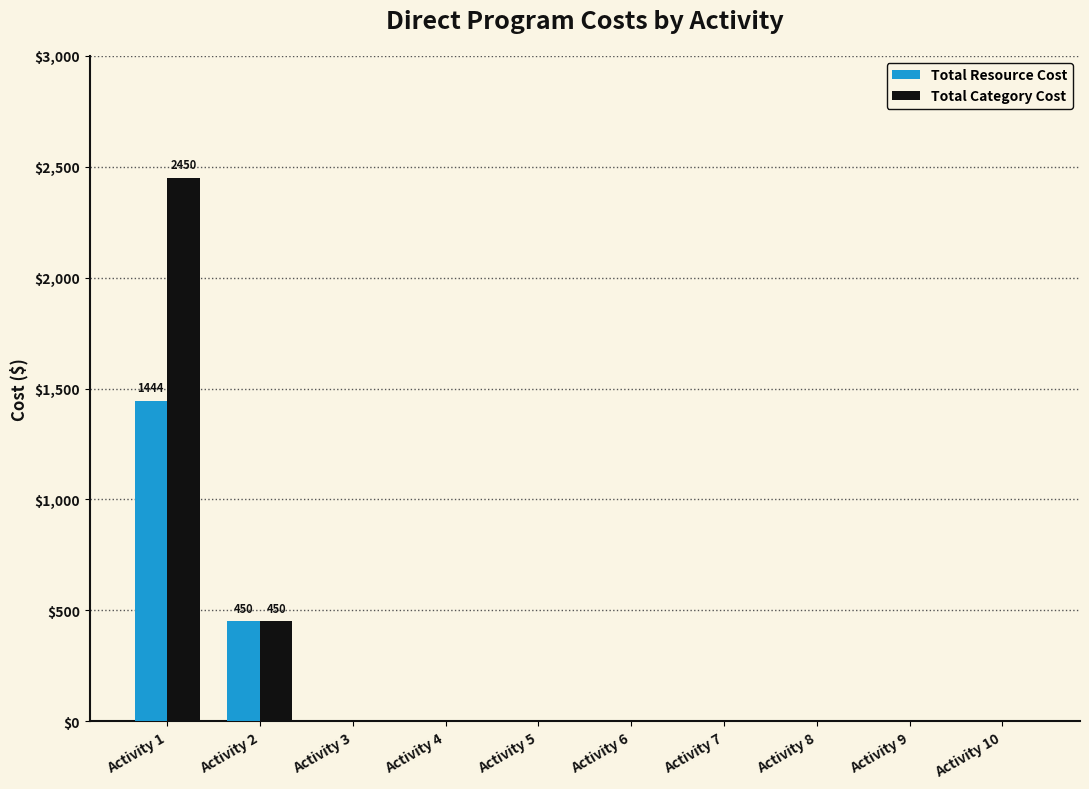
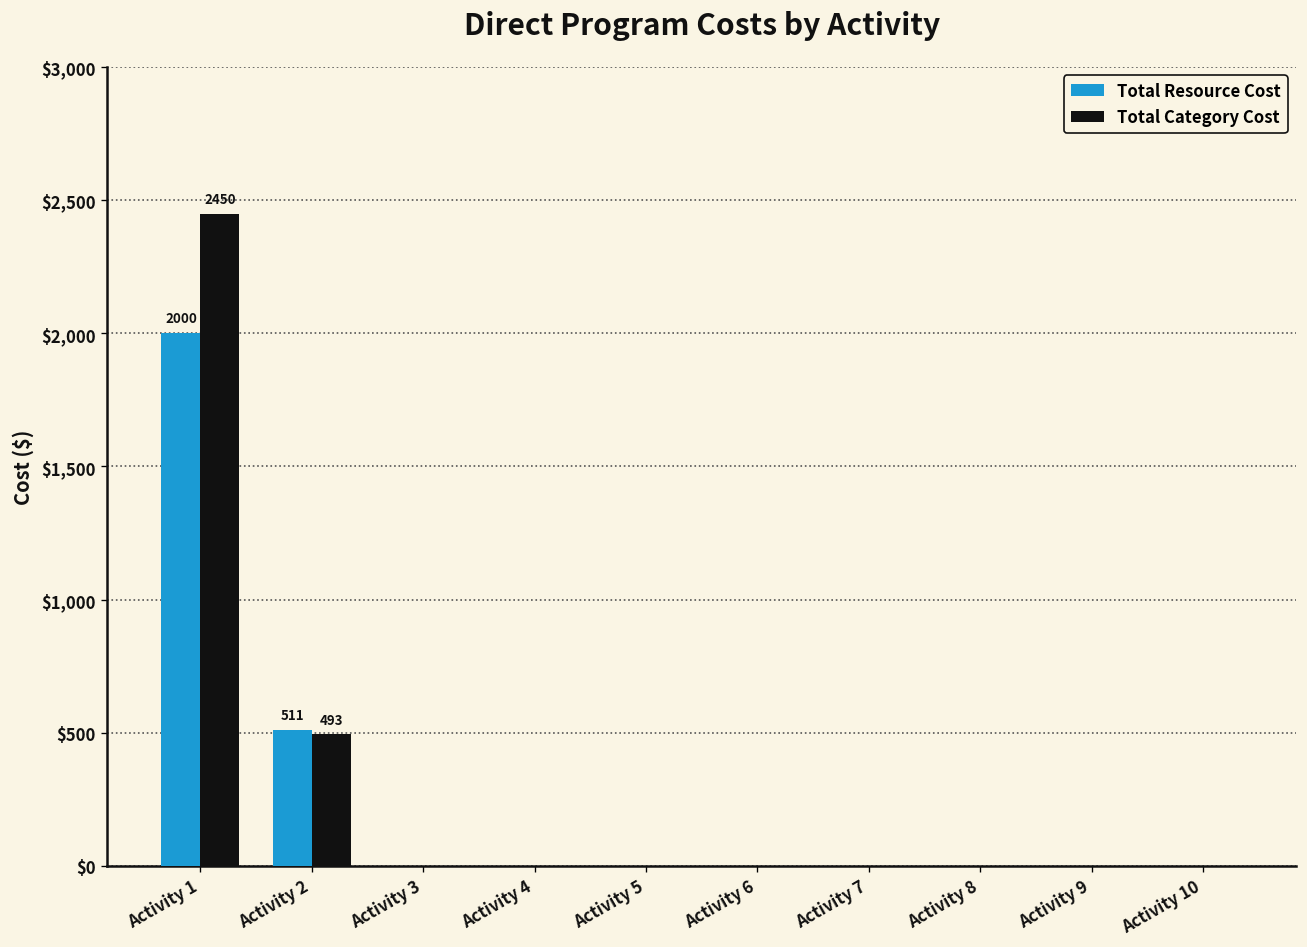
  {
    "Total Resource Cost": {
-     "Activity 1": 1444,
-     "Activity 2": 450
+     "Activity 1": 2000,
+     "Activity 2": 511
    },
    "Total Category Cost": {
      "Activity 1": 2450,
-     "Activity 2": 450
+     "Activity 2": 493
    }
  }
